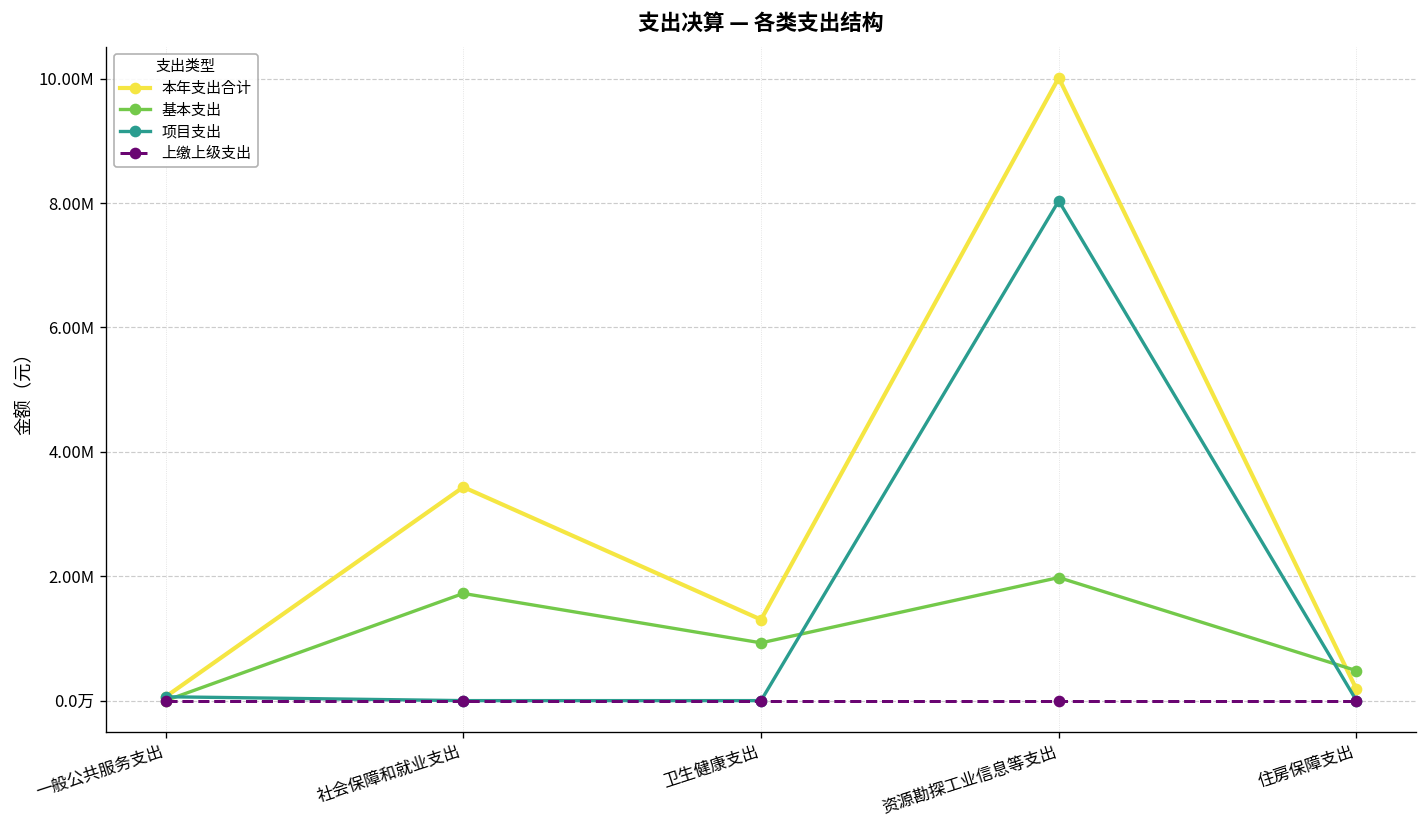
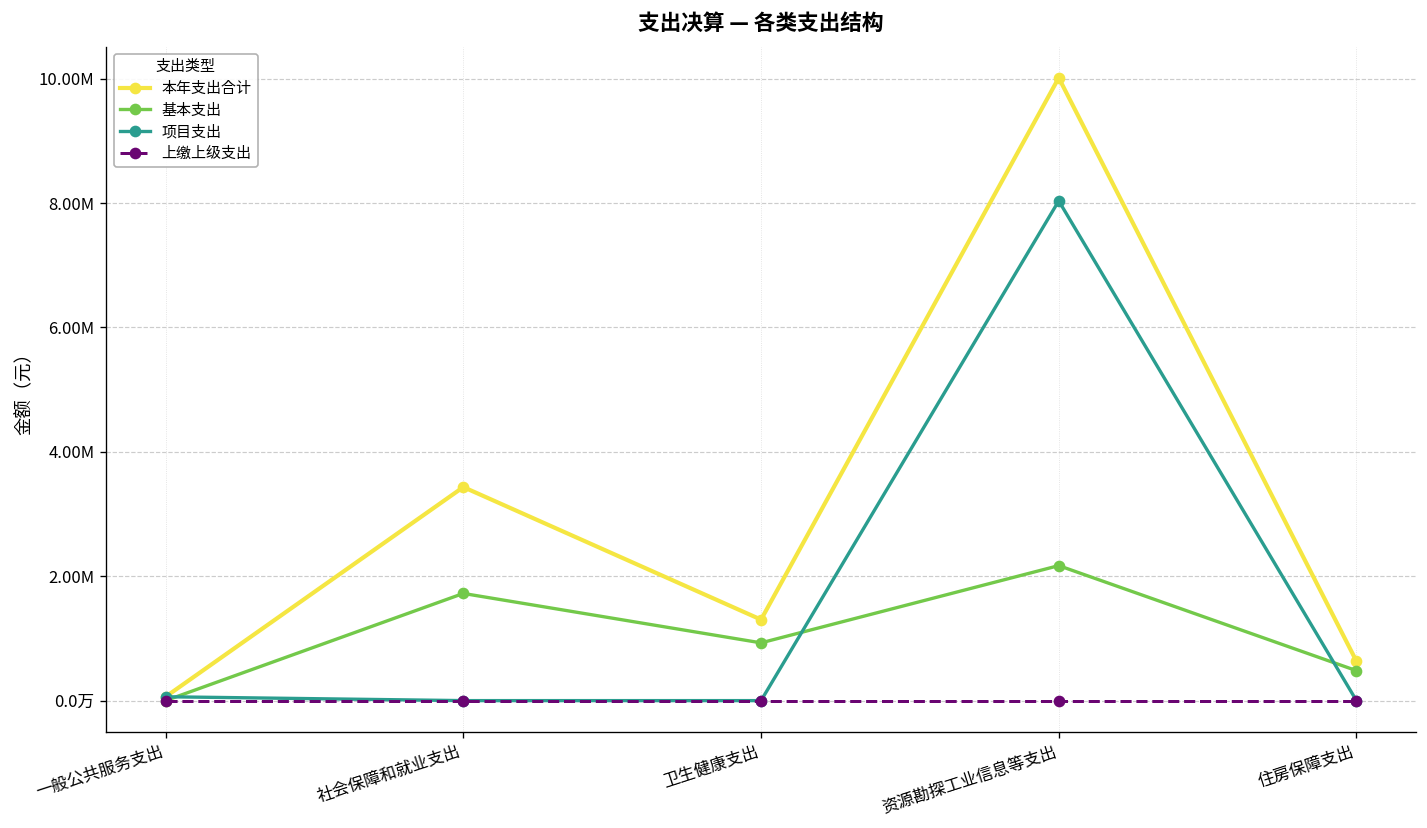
  {
    "本年支出合计": {
      "社会保障和就业支出": 3400000,
      "卫生健康支出": 1300000,
      "资源勘探工业信息等支出": 10000000,
-     "住房保障支出": 200000
+     "住房保障支出": 600000
    },
    "基本支出": {
      "社会保障和就业支出": 1700000,
      "卫生健康支出": 900000,
-     "资源勘探工业信息等支出": 2000000,
+     "资源勘探工业信息等支出": 2200000,
      "住房保障支出": 500000
    },
    "项目支出": {
      "资源勘探工业信息等支出": 8000000
    },
    "上缴上级支出": {
      "资源勘探工业信息等支出": 0
    }
  }
